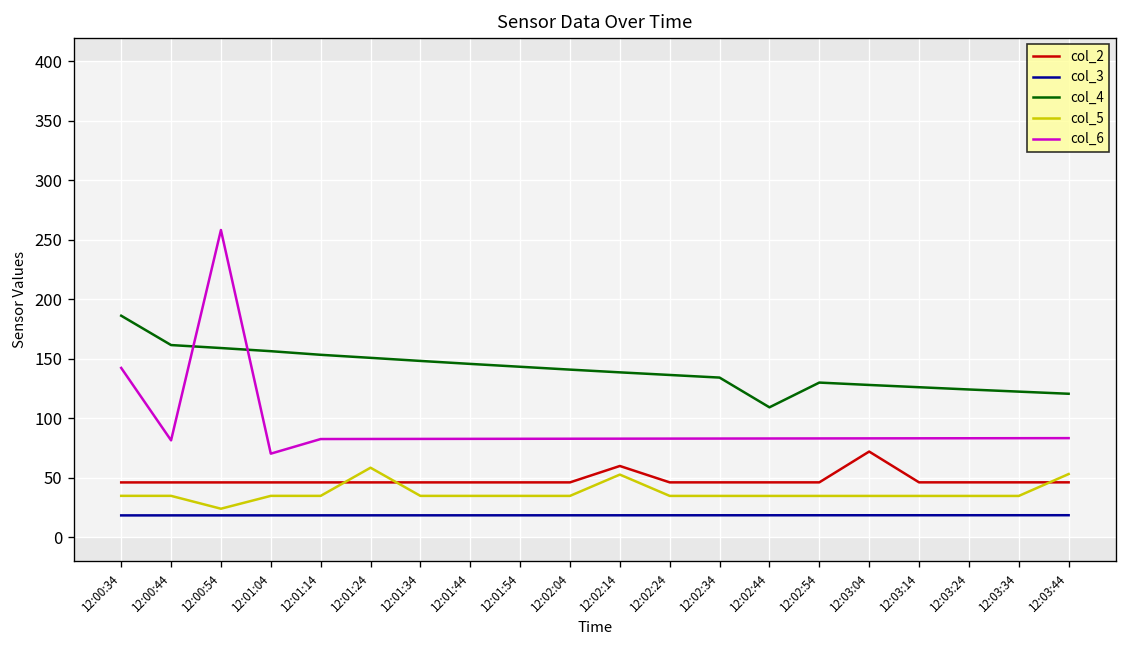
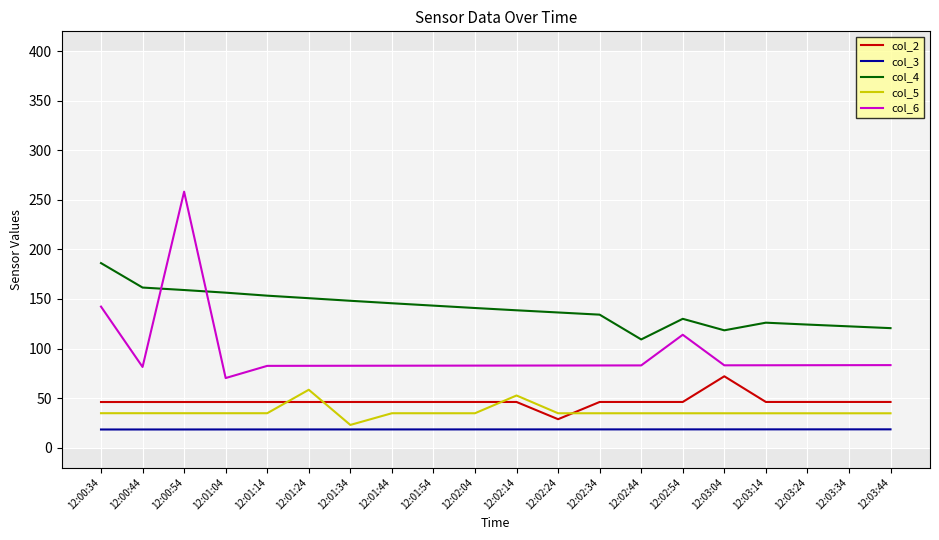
  {
    "col_2": {
      "12:00:34": 50,
      "12:00:44": 50,
      "12:00:54": 50,
      "12:01:04": 50,
      "12:01:14": 50,
      "12:01:24": 50,
      "12:01:34": 50,
      "12:01:44": 50,
      "12:01:54": 50,
      "12:02:04": 50,
-     "12:02:14": 60,
-     "12:02:24": 50,
+     "12:02:14": 50,
+     "12:02:24": 30,
      "12:02:34": 50,
      "12:02:44": 50,
      "12:02:54": 50,
      "12:03:04": 70,
      "12:03:14": 50,
      "12:03:24": 50,
      "12:03:34": 50,
      "12:03:44": 50
    },
    "col_3": {
      "12:00:34": 20,
      "12:00:44": 20,
      "12:00:54": 20,
      "12:01:04": 20,
      "12:01:14": 20,
      "12:01:24": 20,
      "12:01:34": 20,
      "12:01:44": 20,
      "12:01:54": 20,
      "12:02:04": 20,
      "12:02:14": 20,
      "12:02:24": 20,
      "12:02:34": 20,
      "12:02:44": 20,
      "12:02:54": 20,
      "12:03:04": 20,
      "12:03:14": 20,
      "12:03:24": 20,
      "12:03:34": 20,
      "12:03:44": 20
    },
    "col_4": {
      "12:00:34": 190,
      "12:00:44": 160,
      "12:00:54": 160,
      "12:01:04": 160,
      "12:01:14": 150,
      "12:01:24": 150,
      "12:01:34": 150,
      "12:01:44": 150,
      "12:01:54": 140,
      "12:02:04": 140,
      "12:02:14": 140,
      "12:02:24": 140,
      "12:02:34": 130,
      "12:02:44": 110,
      "12:02:54": 130,
-     "12:03:04": 130,
+     "12:03:04": 120,
      "12:03:14": 130,
      "12:03:24": 120,
      "12:03:34": 120,
      "12:03:44": 120
    },
    "col_5": {
      "12:00:34": 30,
      "12:00:44": 30,
-     "12:00:54": 20,
+     "12:00:54": 30,
      "12:01:04": 30,
      "12:01:14": 30,
      "12:01:24": 60,
-     "12:01:34": 30,
+     "12:01:34": 20,
      "12:01:44": 30,
      "12:01:54": 30,
      "12:02:04": 30,
      "12:02:14": 50,
      "12:02:24": 30,
      "12:02:34": 30,
      "12:02:44": 30,
      "12:02:54": 30,
      "12:03:04": 30,
      "12:03:14": 30,
      "12:03:24": 30,
      "12:03:34": 30,
-     "12:03:44": 50
+     "12:03:44": 30
    },
    "col_6": {
      "12:00:34": 140,
      "12:00:44": 80,
      "12:00:54": 260,
      "12:01:04": 70,
      "12:01:14": 80,
      "12:01:24": 80,
      "12:01:34": 80,
      "12:01:44": 80,
      "12:01:54": 80,
      "12:02:04": 80,
      "12:02:14": 80,
      "12:02:24": 80,
      "12:02:34": 80,
      "12:02:44": 80,
-     "12:02:54": 80,
+     "12:02:54": 110,
      "12:03:04": 80,
      "12:03:14": 80,
      "12:03:24": 80,
      "12:03:34": 80,
      "12:03:44": 80
    }
  }
